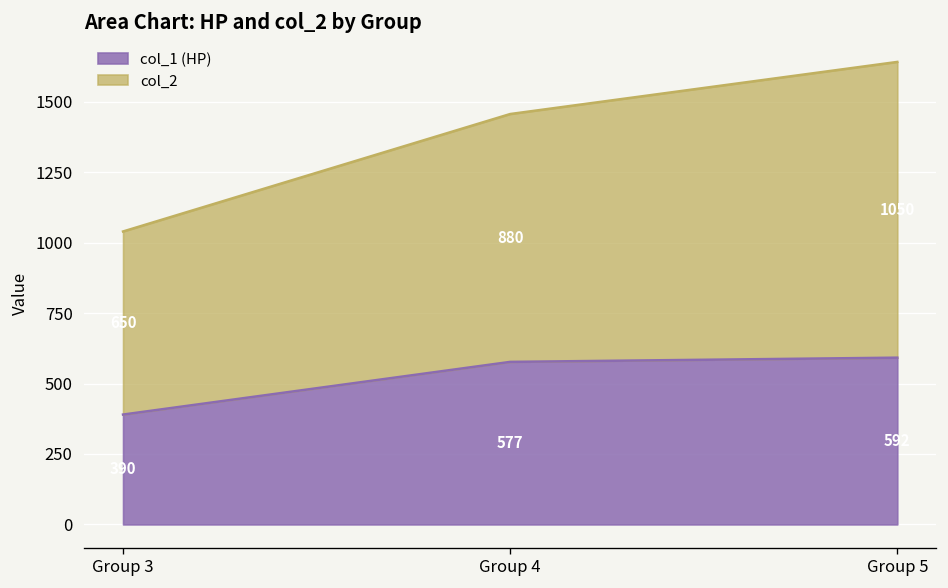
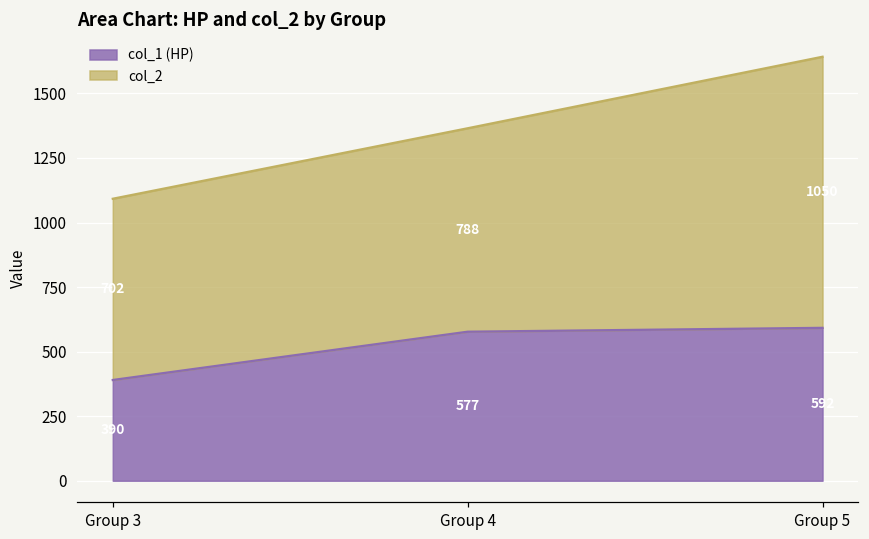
  {
    "col_1 (HP)": {
      "Group 3": 390,
      "Group 4": 580,
      "Group 5": 590
    },
    "col_2": {
-     "Group 3": 650,
-     "Group 4": 880
+     "Group 3": 700,
+     "Group 4": 788
    }
  }
